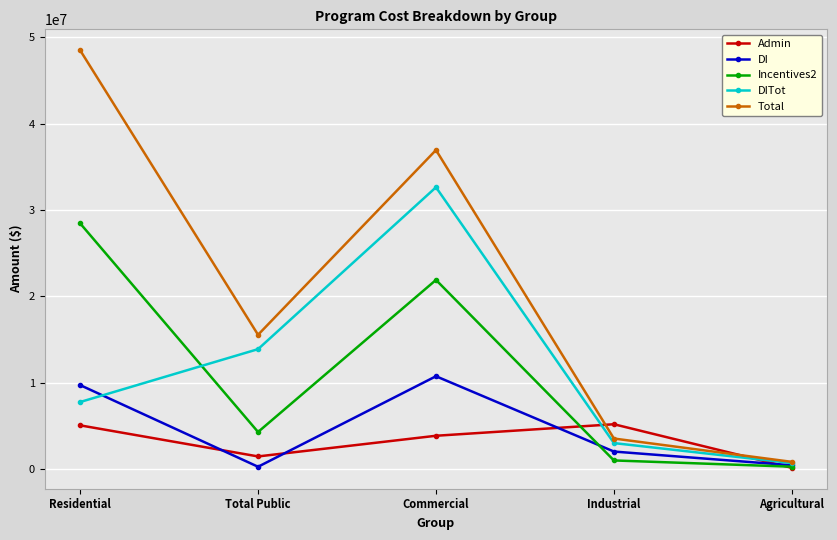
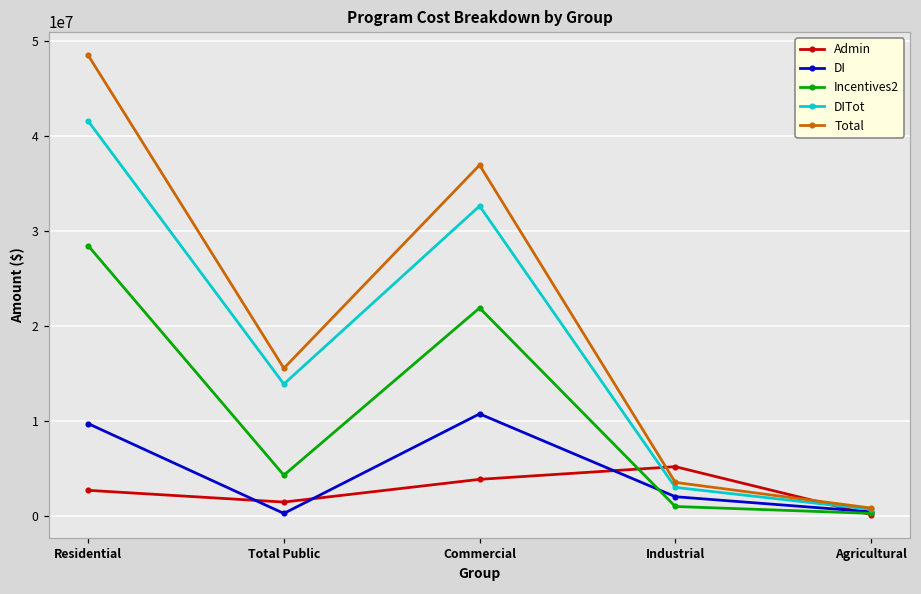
  {
    "Admin": {
-     "Residential": 5000000,
+     "Residential": 3000000,
      "Total Public": 1000000,
      "Commercial": 4000000,
      "Industrial": 5000000
    },
    "DI": {
      "Residential": 10000000,
      "Total Public": 0,
      "Commercial": 11000000,
      "Industrial": 2000000
    },
    "Incentives2": {
      "Residential": 28000000,
      "Total Public": 4000000,
      "Commercial": 22000000,
      "Industrial": 1000000
    },
    "DITot": {
-     "Residential": 8000000,
+     "Residential": 42000000,
      "Total Public": 14000000,
      "Commercial": 33000000,
      "Industrial": 3000000
    },
    "Total": {
      "Residential": 49000000,
      "Total Public": 16000000,
      "Commercial": 37000000,
      "Industrial": 4000000
    }
  }
